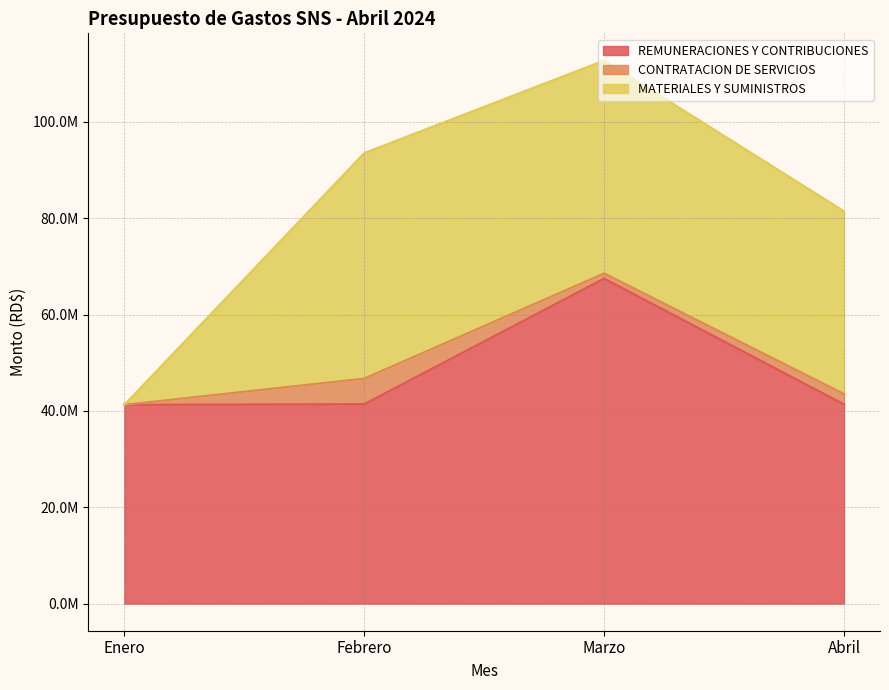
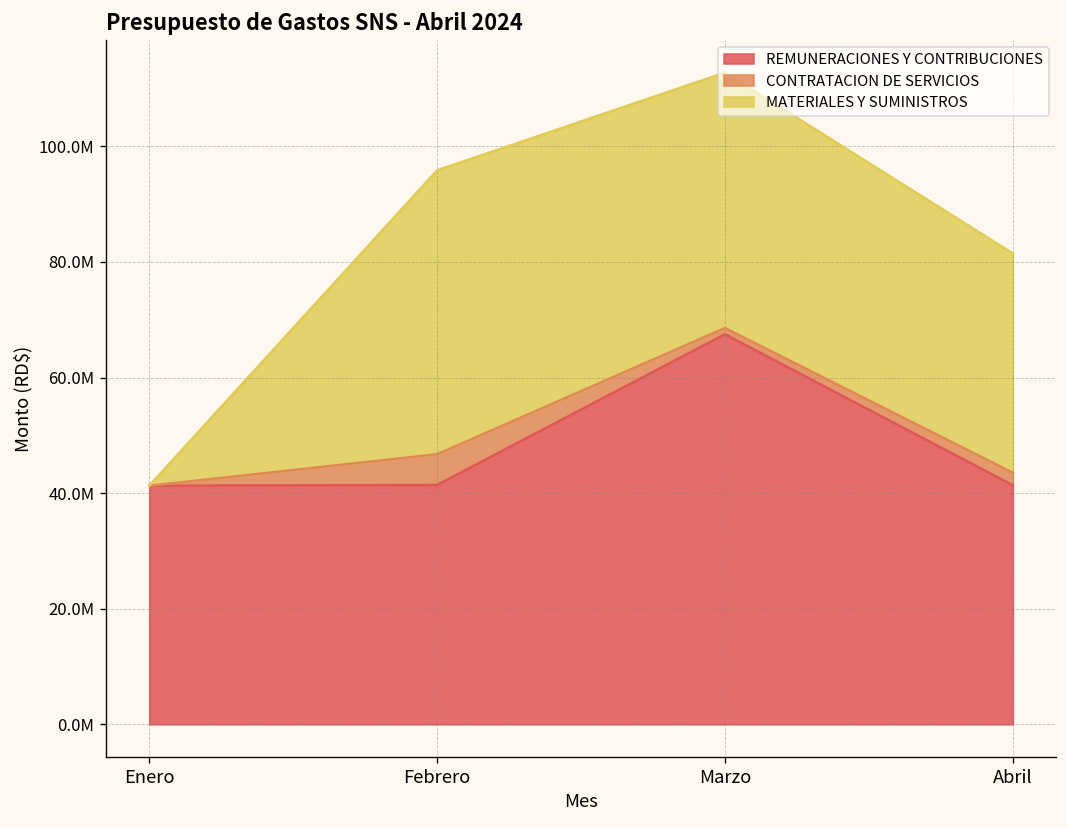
  {
    "MATERIALES Y SUMINISTROS": {
-     "Febrero": 47000000,
+     "Febrero": 49000000,
      "Abril": 38000000
    }
  }
